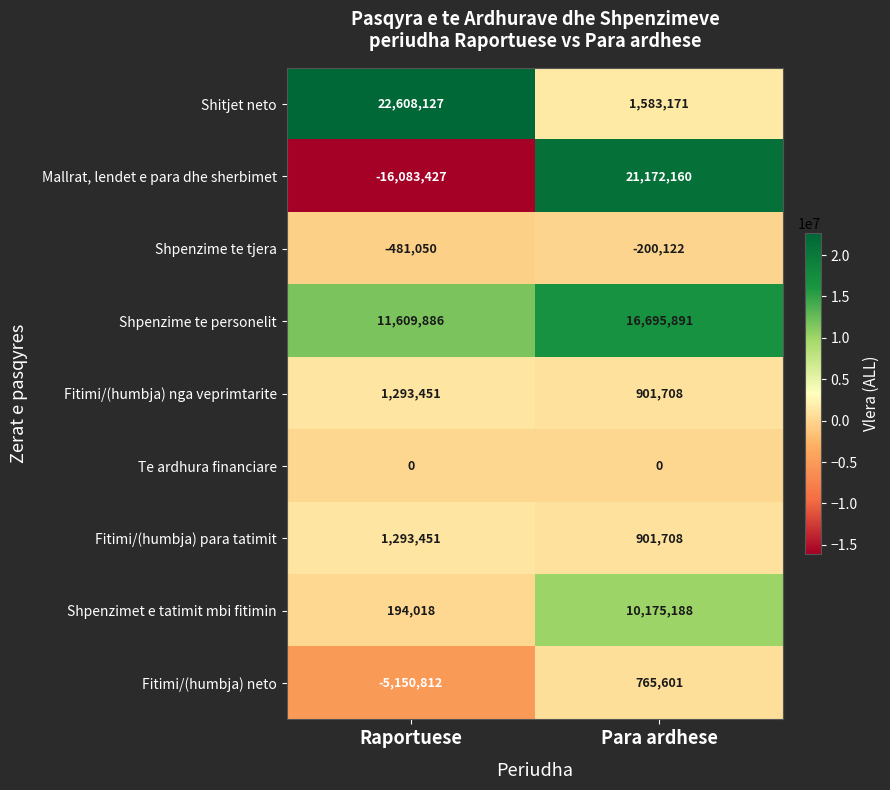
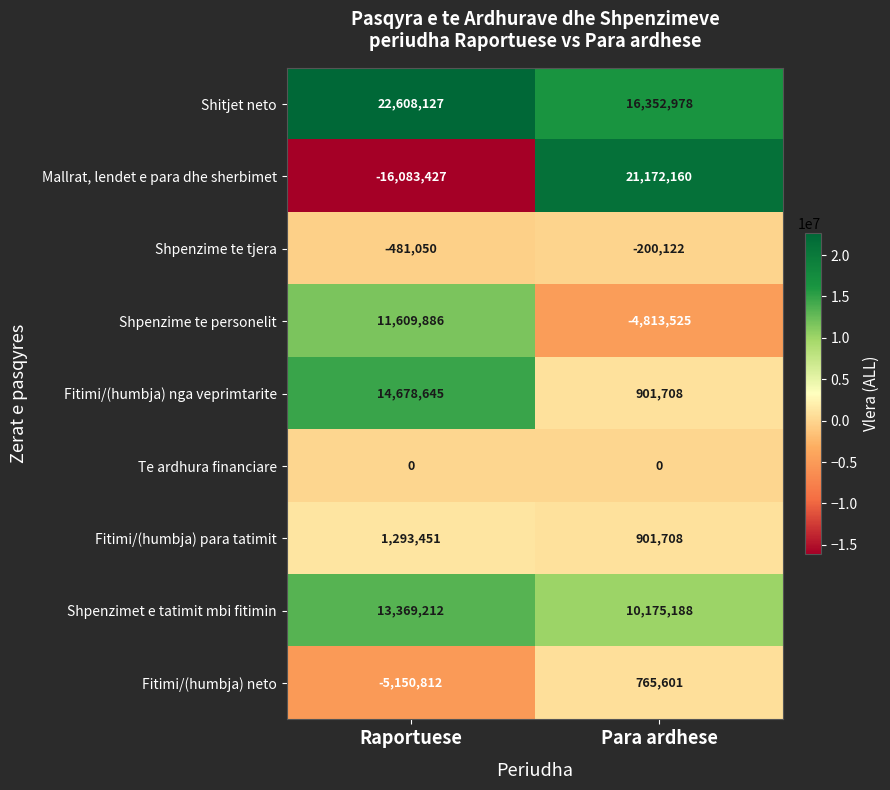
  {
    "Shitjet neto": {
      "Raportuese": "22,608,127",
-     "Para ardhese": "1,583,171"
+     "Para ardhese": "16,352,978"
    },
    "Mallrat, lendet e para dhe sherbimet": {
      "Raportuese": "-16,083,427",
      "Para ardhese": "21,172,160"
    },
    "Shpenzime te tjera": {
      "Raportuese": "-481,050",
      "Para ardhese": "-200,122"
    },
    "Shpenzime te personelit": {
      "Raportuese": "11,609,886",
-     "Para ardhese": "16,695,891"
+     "Para ardhese": "-4,813,525"
    },
    "Fitimi/(humbja) nga veprimtarite": {
-     "Raportuese": "1,293,451",
+     "Raportuese": "14,678,645",
      "Para ardhese": "901,708"
    },
    "Te ardhura financiare": {
      "Raportuese": "0",
      "Para ardhese": "0"
    },
    "Fitimi/(humbja) para tatimit": {
      "Raportuese": "1,293,451",
      "Para ardhese": "901,708"
    },
    "Shpenzimet e tatimit mbi fitimin": {
-     "Raportuese": "194,018",
+     "Raportuese": "13,369,212",
      "Para ardhese": "10,175,188"
    },
    "Fitimi/(humbja) neto": {
      "Raportuese": "-5,150,812",
      "Para ardhese": "765,601"
    }
  }
